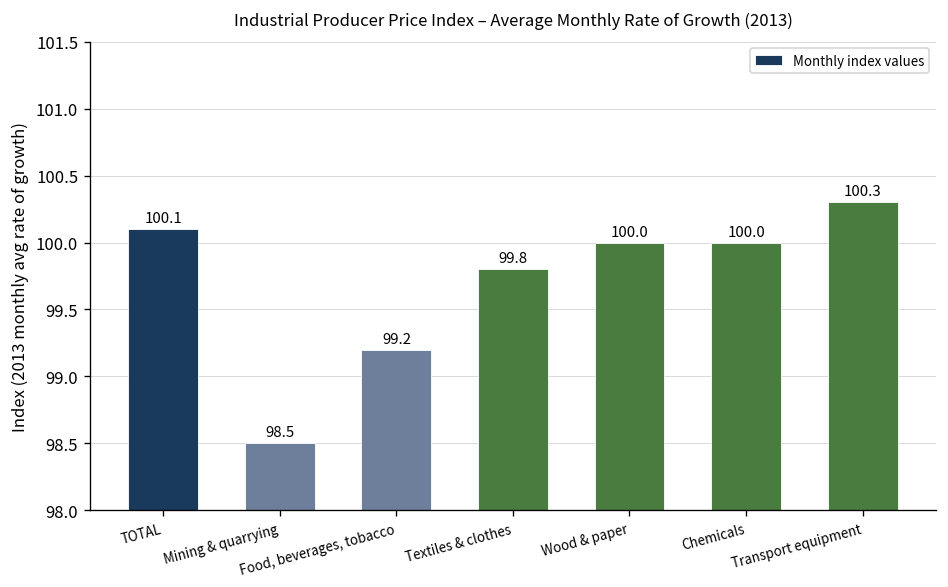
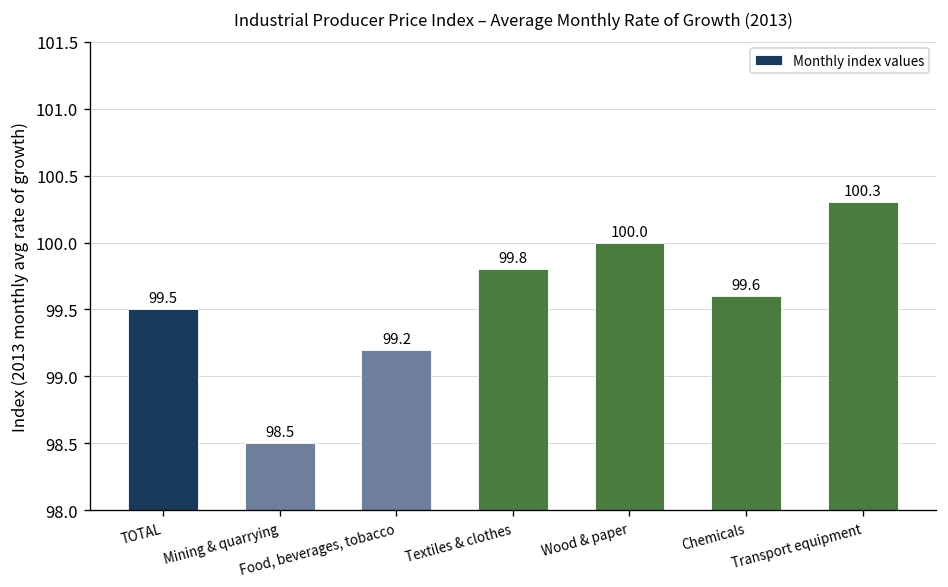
  {
-   "TOTAL": 100.1,
+   "TOTAL": 99.5,
    "Mining & quarrying": 98.5,
    "Food, beverages, tobacco": 99.2,
    "Textiles & clothes": 99.8,
    "Wood & paper": 100.0,
-   "Chemicals": 100.0,
+   "Chemicals": 99.6,
    "Transport equipment": 100.3
  }
